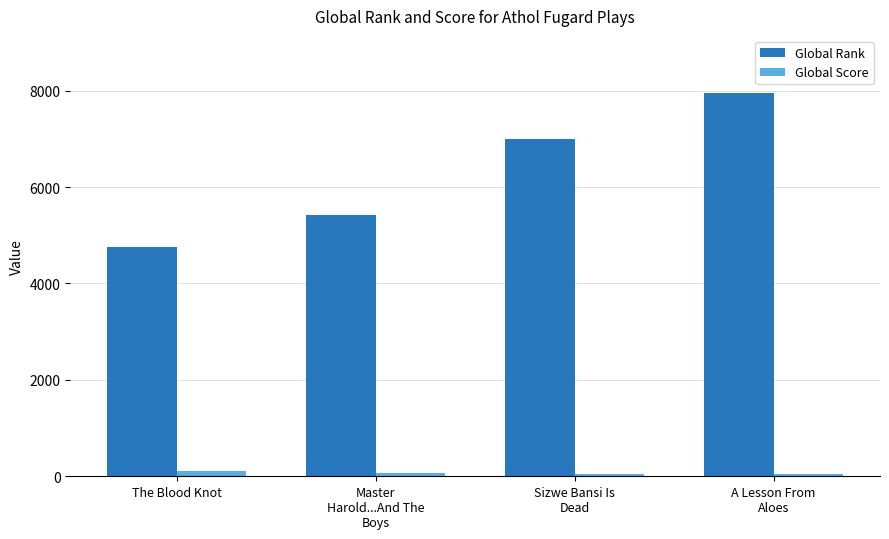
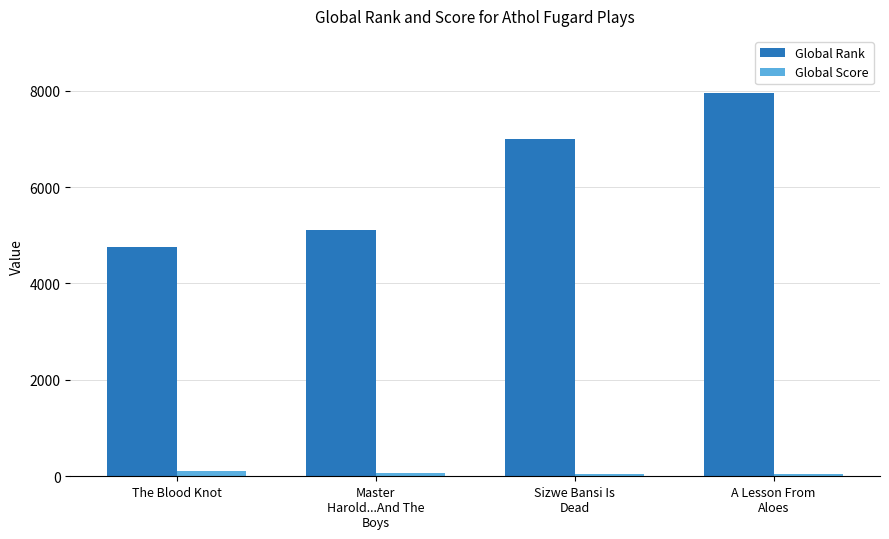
  {
    "Global Rank": {
      "The Blood Knot": 4700,
-     "Master Harold...And The Boys": 5400,
+     "Master Harold...And The Boys": 5100,
      "Sizwe Bansi Is Dead": 7000,
      "A Lesson From Aloes": 7900
    },
    "Global Score": {
      "The Blood Knot": 100,
      "Master Harold...And The Boys": 100
    }
  }
